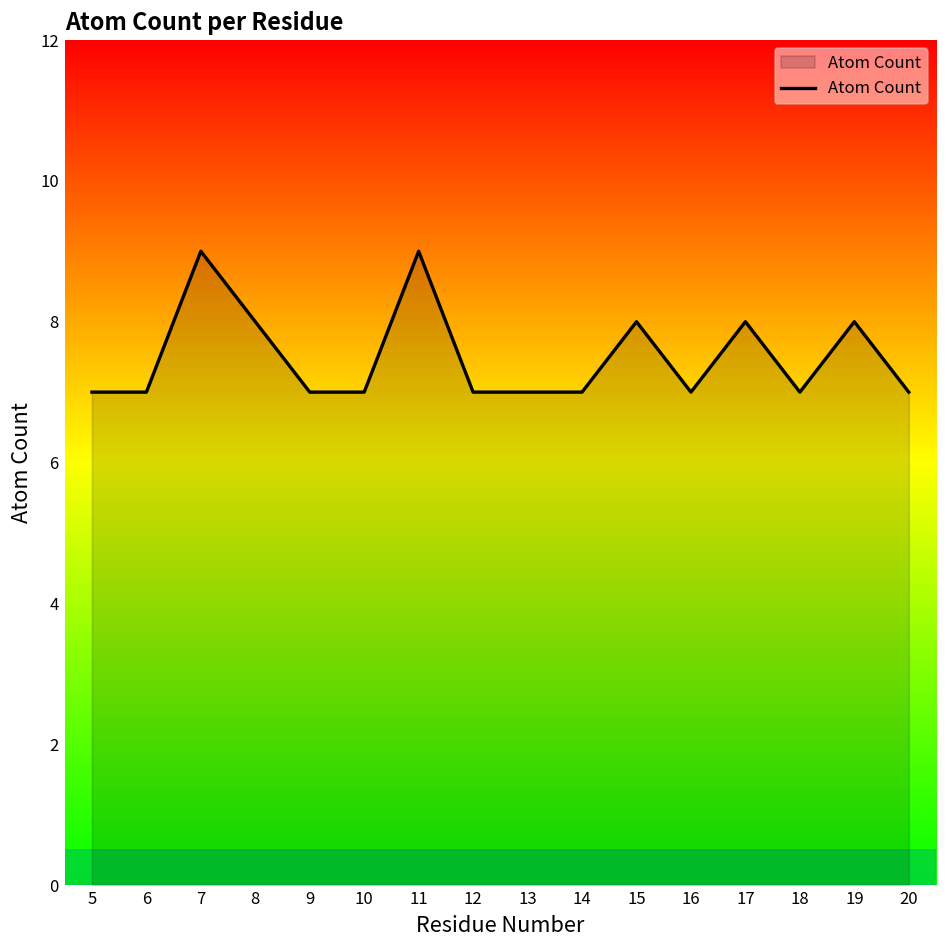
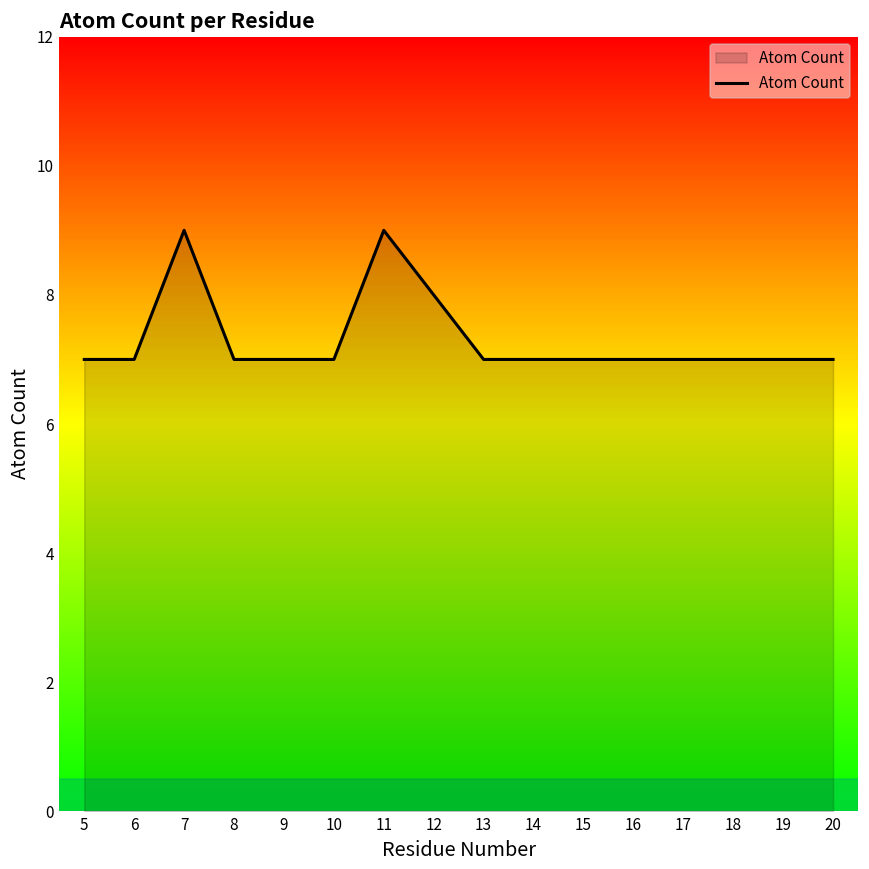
  {
    "5": 7,
    "6": 7,
    "7": 9,
-   "8": 8,
+   "8": 7,
    "9": 7,
    "10": 7,
    "11": 9,
-   "12": 7,
+   "12": 8,
    "13": 7,
    "14": 7,
-   "15": 8,
+   "15": 7,
    "16": 7,
-   "17": 8,
+   "17": 7,
    "18": 7,
-   "19": 8,
+   "19": 7,
    "20": 7
  }
